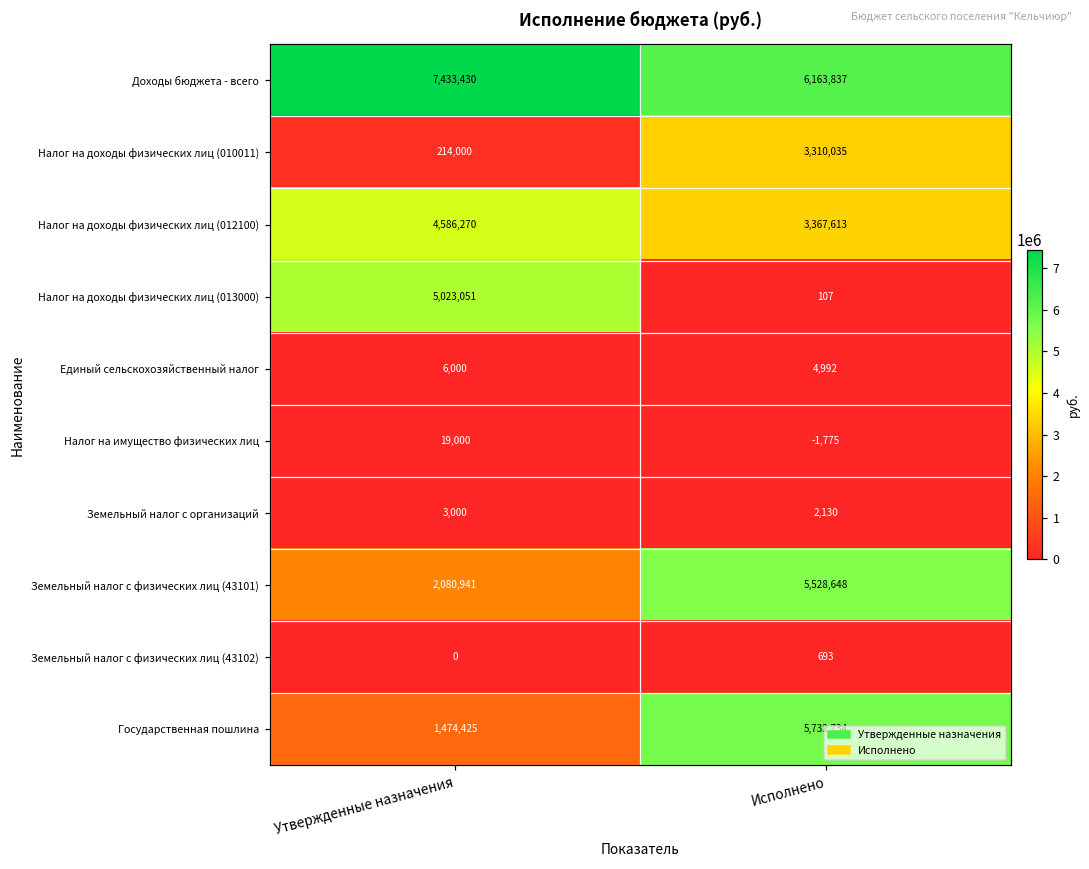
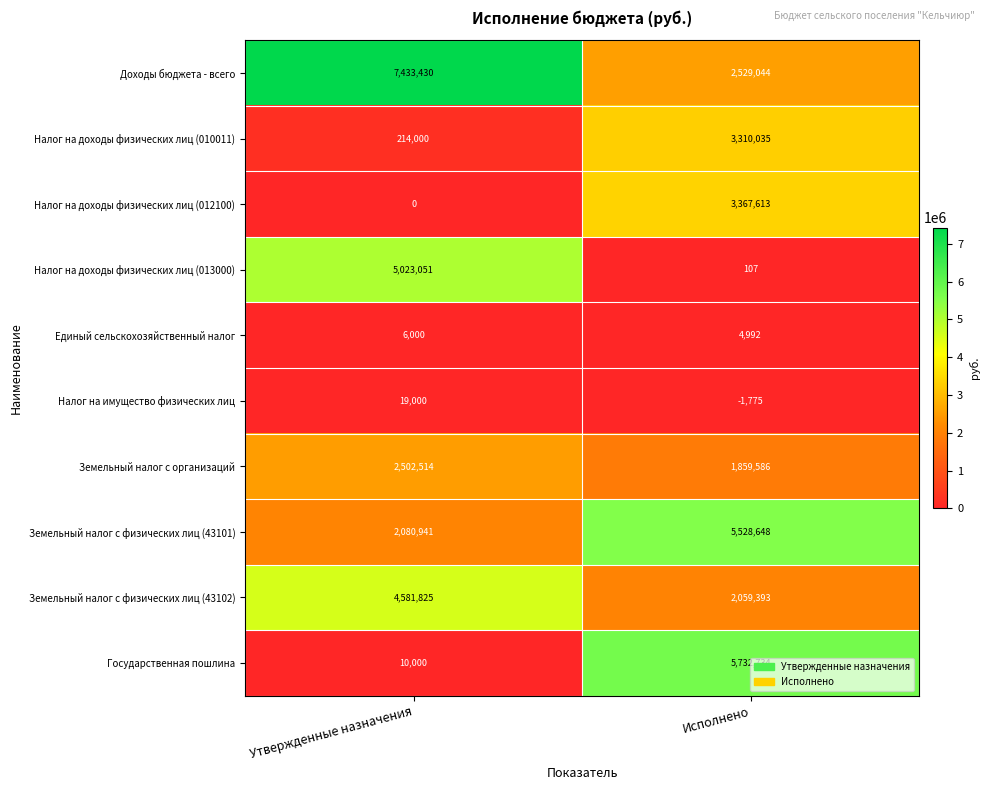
  {
    "Доходы бюджета - всего": {
      "Утвержденные назначения": "7,433,430",
-     "Исполнено": "6,163,837"
+     "Исполнено": "2,529,044"
    },
    "Налог на доходы физических лиц (010011)": {
      "Утвержденные назначения": "214,000",
      "Исполнено": "3,310,035"
    },
    "Налог на доходы физических лиц (012100)": {
-     "Утвержденные назначения": "4,586,270",
+     "Утвержденные назначения": "0",
      "Исполнено": "3,367,613"
    },
    "Налог на доходы физических лиц (013000)": {
      "Утвержденные назначения": "5,023,051",
      "Исполнено": "107"
    },
    "Единый сельскохозяйственный налог": {
      "Утвержденные назначения": "6,000",
      "Исполнено": "4,992"
    },
    "Налог на имущество физических лиц": {
      "Утвержденные назначения": "19,000",
      "Исполнено": "-1,775"
    },
    "Земельный налог с организаций": {
-     "Утвержденные назначения": "3,000",
-     "Исполнено": "2,130"
+     "Утвержденные назначения": "2,502,514",
+     "Исполнено": "1,859,586"
    },
    "Земельный налог с физических лиц (43101)": {
      "Утвержденные назначения": "2,080,941",
      "Исполнено": "5,528,648"
    },
    "Земельный налог с физических лиц (43102)": {
-     "Утвержденные назначения": "0",
-     "Исполнено": "693"
+     "Утвержденные назначения": "4,581,825",
+     "Исполнено": "2,059,393"
    },
    "Государственная пошлина": {
-     "Утвержденные назначения": "1,474,425"
+     "Утвержденные назначения": "10,000"
    }
  }
